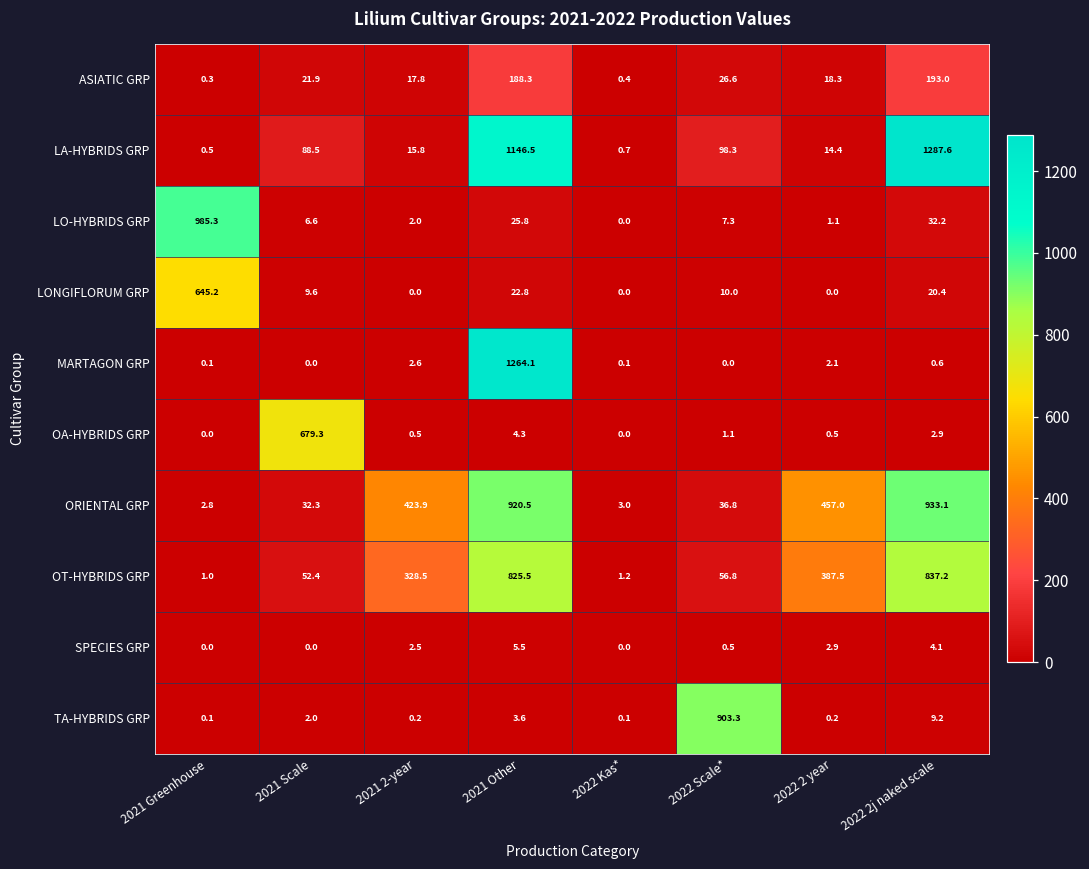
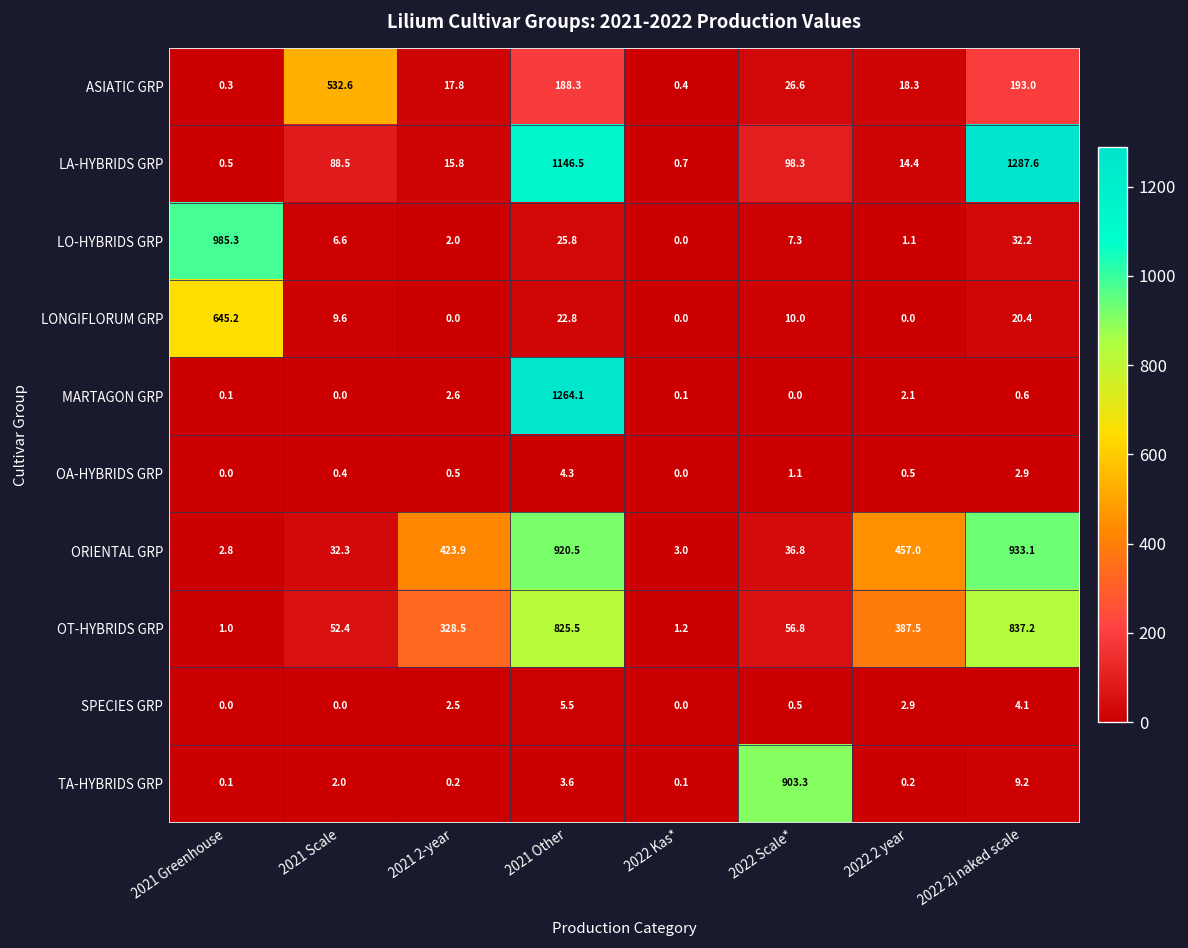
  {
    "ASIATIC GRP": {
      "2021 Greenhouse": 0.3,
-     "2021 Scale": 21.9,
+     "2021 Scale": 532.6,
      "2021 2-year": 17.8,
      "2021 Other": 188.3,
      "2022 Kas*": 0.4,
      "2022 Scale*": 26.6,
      "2022 2 year": 18.3,
      "2022 2j naked scale": 193.0
    },
    "LA-HYBRIDS GRP": {
      "2021 Greenhouse": 0.5,
      "2021 Scale": 88.5,
      "2021 2-year": 15.8,
      "2021 Other": 1146.5,
      "2022 Kas*": 0.7,
      "2022 Scale*": 98.3,
      "2022 2 year": 14.4,
      "2022 2j naked scale": 1287.6
    },
    "LO-HYBRIDS GRP": {
      "2021 Greenhouse": 985.3,
      "2021 Scale": 6.6,
      "2021 2-year": 2.0,
      "2021 Other": 25.8,
      "2022 Kas*": 0.0,
      "2022 Scale*": 7.3,
      "2022 2 year": 1.1,
      "2022 2j naked scale": 32.2
    },
    "LONGIFLORUM GRP": {
      "2021 Greenhouse": 645.2,
      "2021 Scale": 9.6,
      "2021 2-year": 0.0,
      "2021 Other": 22.8,
      "2022 Kas*": 0.0,
      "2022 Scale*": 10.0,
      "2022 2 year": 0.0,
      "2022 2j naked scale": 20.4
    },
    "MARTAGON GRP": {
      "2021 Greenhouse": 0.1,
      "2021 Scale": 0.0,
      "2021 2-year": 2.6,
      "2021 Other": 1264.1,
      "2022 Kas*": 0.1,
      "2022 Scale*": 0.0,
      "2022 2 year": 2.1,
      "2022 2j naked scale": 0.6
    },
    "OA-HYBRIDS GRP": {
      "2021 Greenhouse": 0.0,
-     "2021 Scale": 679.3,
+     "2021 Scale": 0.4,
      "2021 2-year": 0.5,
      "2021 Other": 4.3,
      "2022 Kas*": 0.0,
      "2022 Scale*": 1.1,
      "2022 2 year": 0.5,
      "2022 2j naked scale": 2.9
    },
    "ORIENTAL GRP": {
      "2021 Greenhouse": 2.8,
      "2021 Scale": 32.3,
      "2021 2-year": 423.9,
      "2021 Other": 920.5,
      "2022 Kas*": 3.0,
      "2022 Scale*": 36.8,
      "2022 2 year": 457.0,
      "2022 2j naked scale": 933.1
    },
    "OT-HYBRIDS GRP": {
      "2021 Greenhouse": 1.0,
      "2021 Scale": 52.4,
      "2021 2-year": 328.5,
      "2021 Other": 825.5,
      "2022 Kas*": 1.2,
      "2022 Scale*": 56.8,
      "2022 2 year": 387.5,
      "2022 2j naked scale": 837.2
    },
    "SPECIES GRP": {
      "2021 Greenhouse": 0.0,
      "2021 Scale": 0.0,
      "2021 2-year": 2.5,
      "2021 Other": 5.5,
      "2022 Kas*": 0.0,
      "2022 Scale*": 0.5,
      "2022 2 year": 2.9,
      "2022 2j naked scale": 4.1
    },
    "TA-HYBRIDS GRP": {
      "2021 Greenhouse": 0.1,
      "2021 Scale": 2.0,
      "2021 2-year": 0.2,
      "2021 Other": 3.6,
      "2022 Kas*": 0.1,
      "2022 Scale*": 903.3,
      "2022 2 year": 0.2,
      "2022 2j naked scale": 9.2
    }
  }
